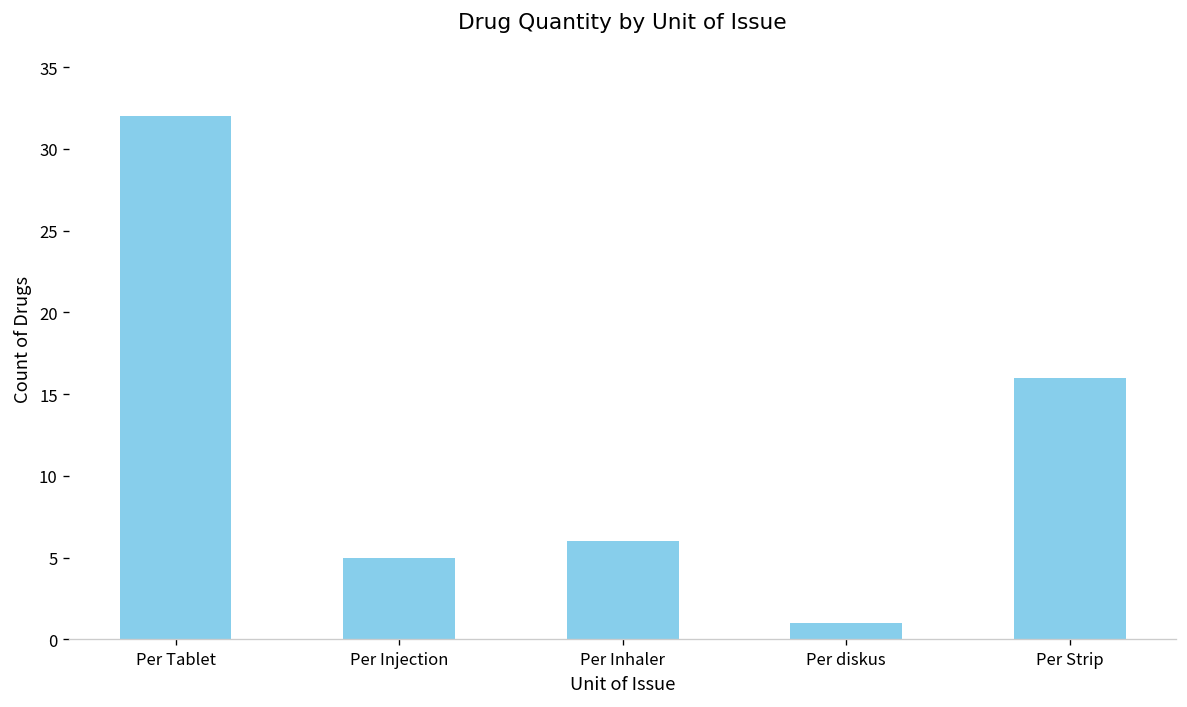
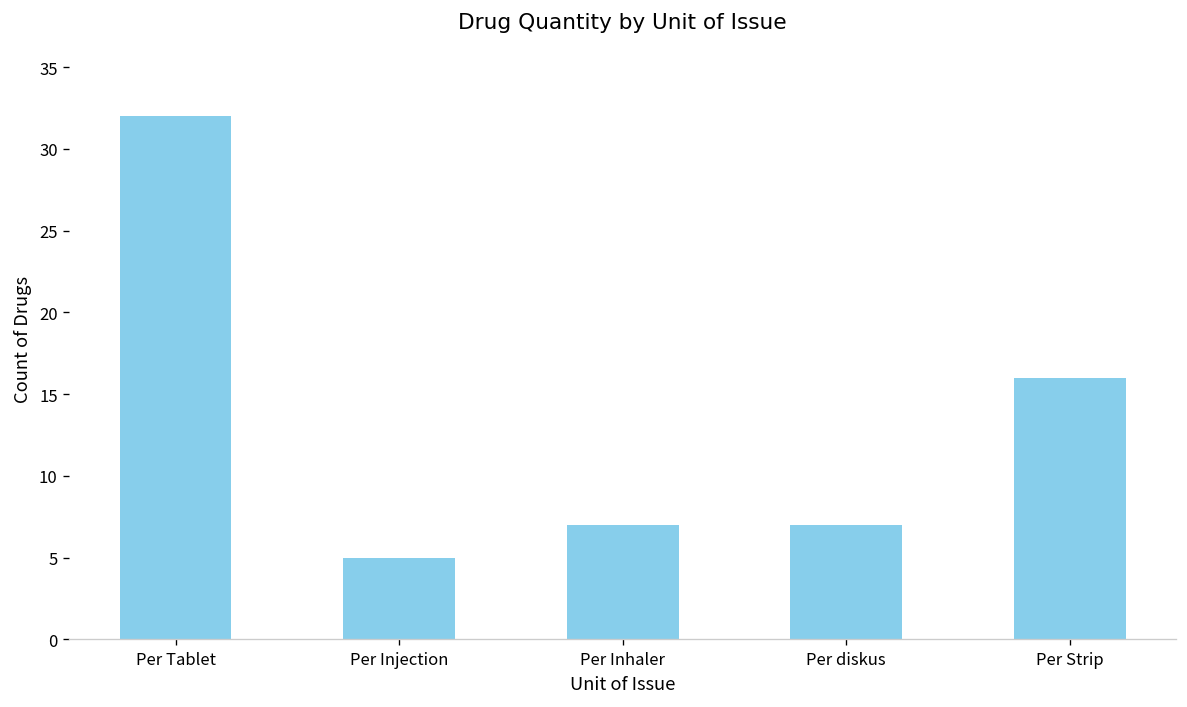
  {
    "Per Tablet": 32,
    "Per Injection": 5,
-   "Per Inhaler": 6,
-   "Per diskus": 1,
+   "Per Inhaler": 7,
+   "Per diskus": 7,
    "Per Strip": 16
  }
